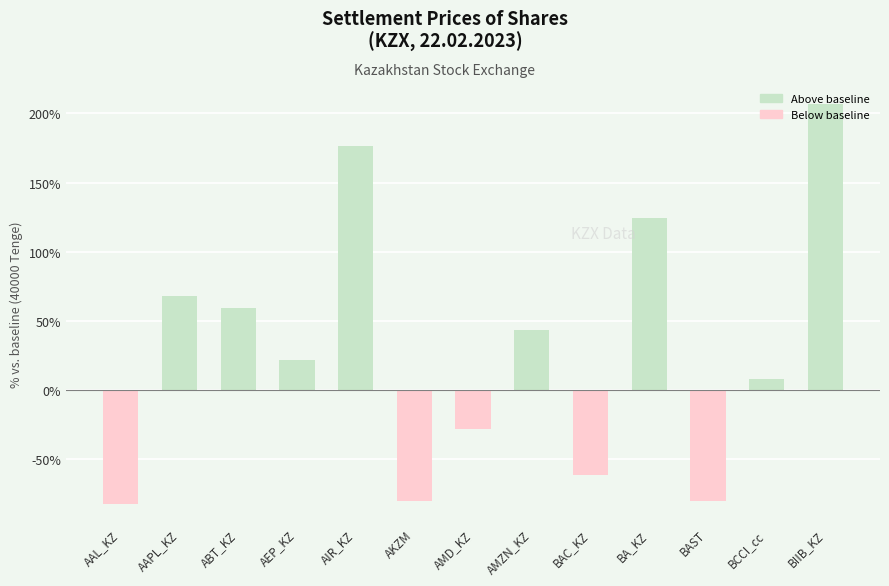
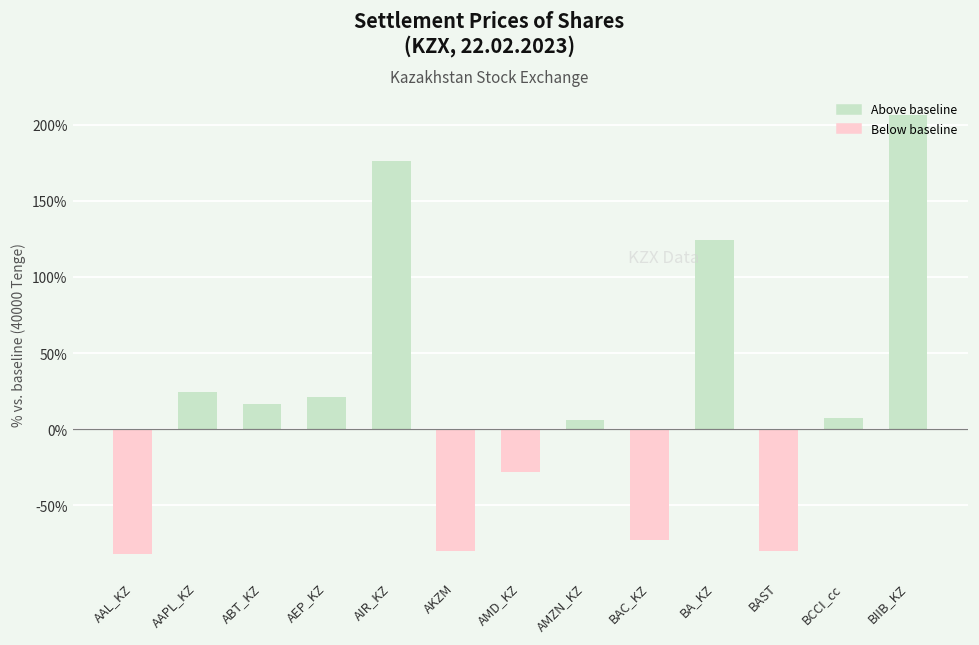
  {
    "AAL_KZ": "-82%",
-   "AAPL_KZ": "68%",
-   "ABT_KZ": "59%",
+   "AAPL_KZ": "25%",
+   "ABT_KZ": "17%",
    "AEP_KZ": "22%",
    "AIR_KZ": "177%",
    "AKZM": "-80%",
    "AMD_KZ": "-28%",
-   "AMZN_KZ": "43%",
-   "BAC_KZ": "-61%",
+   "AMZN_KZ": "6%",
+   "BAC_KZ": "-73%",
    "BA_KZ": "125%",
    "BAST": "-80%",
    "BCCI_cc": "8%",
    "BIIB_KZ": "207%"
  }
